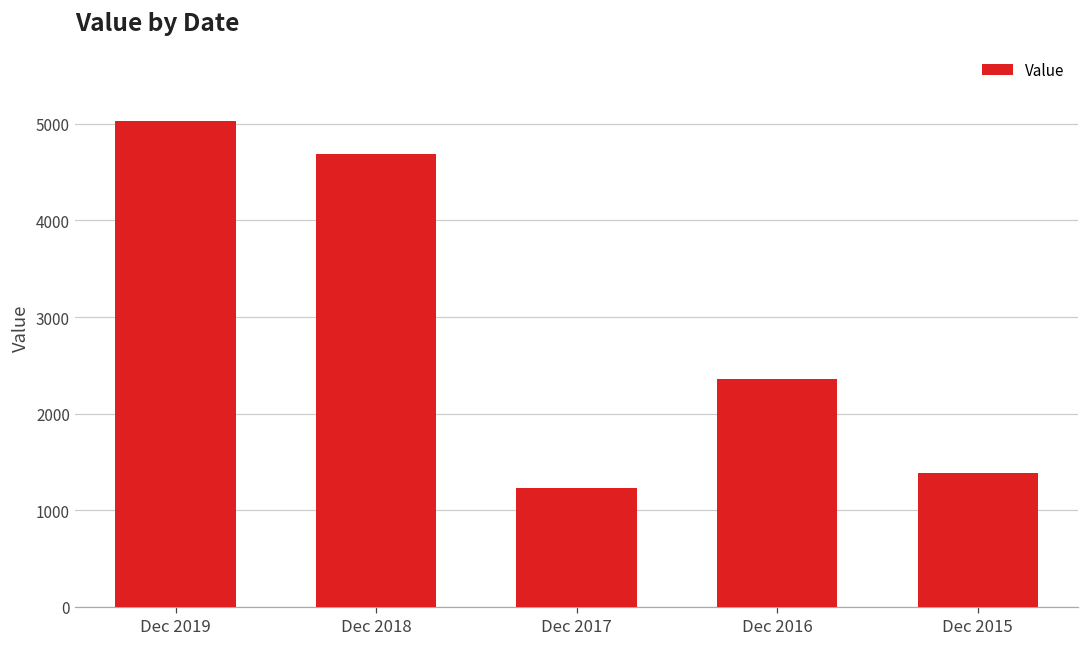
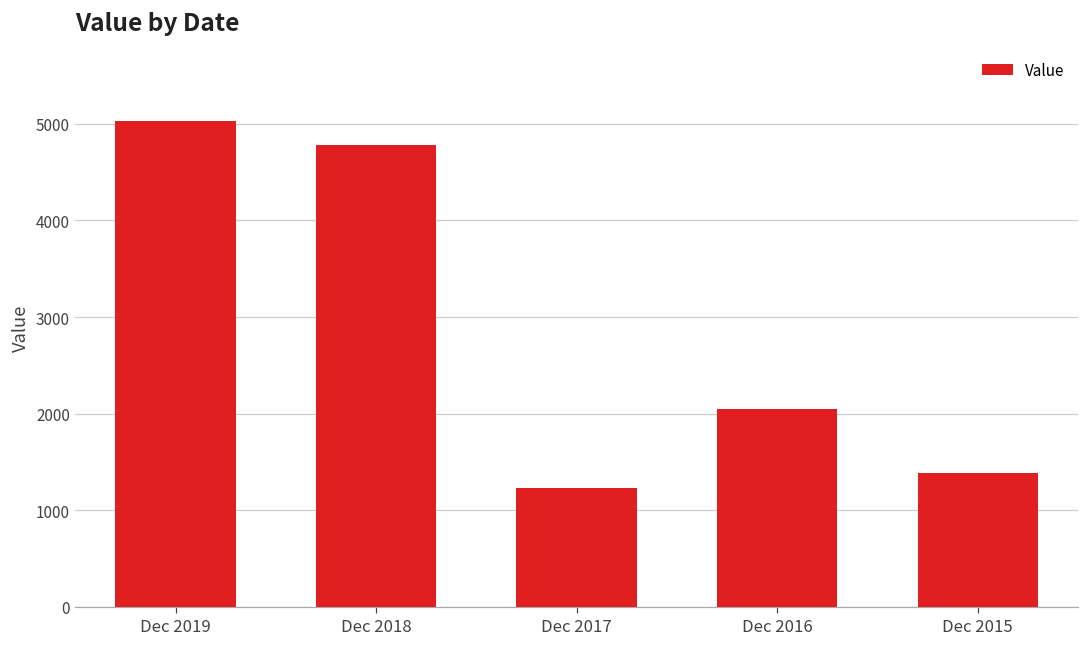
  {
    "Dec 2019": 5000,
-   "Dec 2018": 4700,
+   "Dec 2018": 4800,
    "Dec 2017": 1200,
-   "Dec 2016": 2400,
+   "Dec 2016": 2100,
    "Dec 2015": 1400
  }
